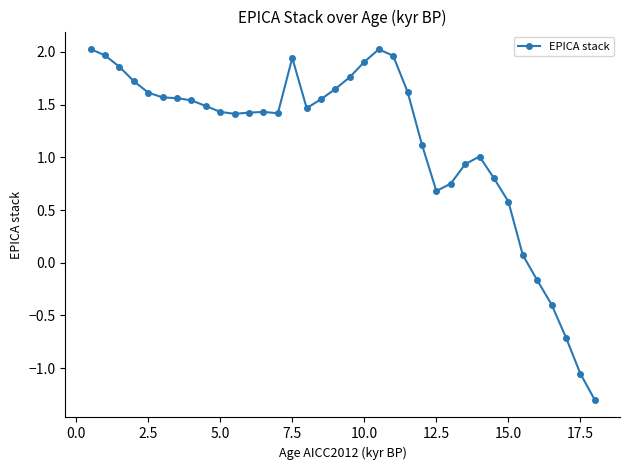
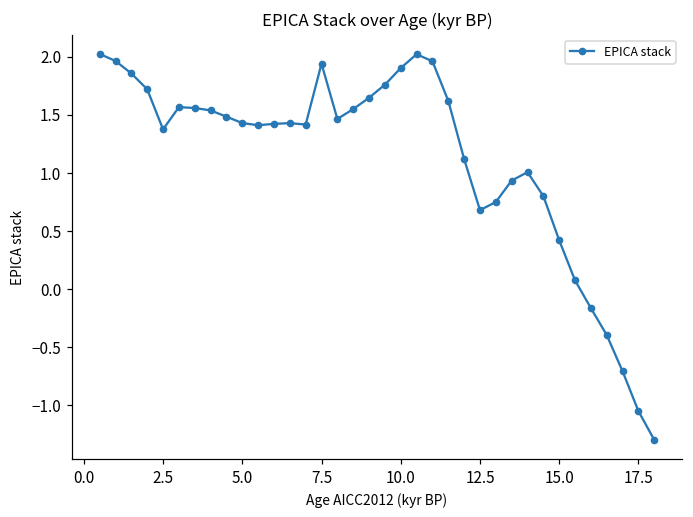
  {
-   "2.5": 1.61,
+   "2.5": 1.38,
    "5.0": 1.43,
    "7.5": 1.94,
    "10.0": 1.90,
    "12.5": 0.68,
-   "15.0": 0.58,
+   "15.0": 0.42,
    "17.5": -1.05
  }
